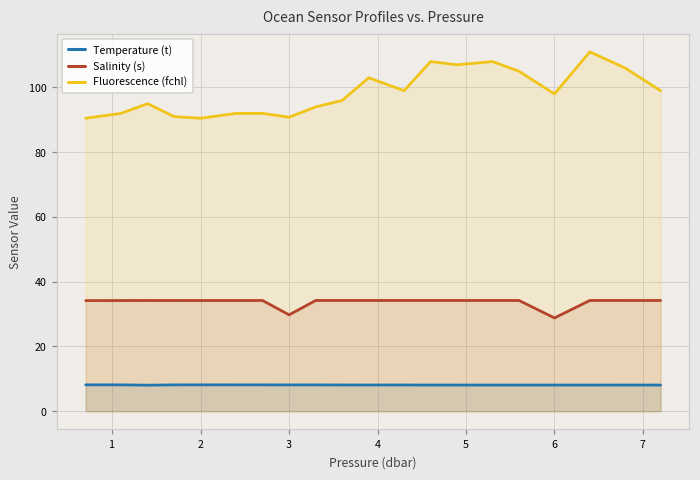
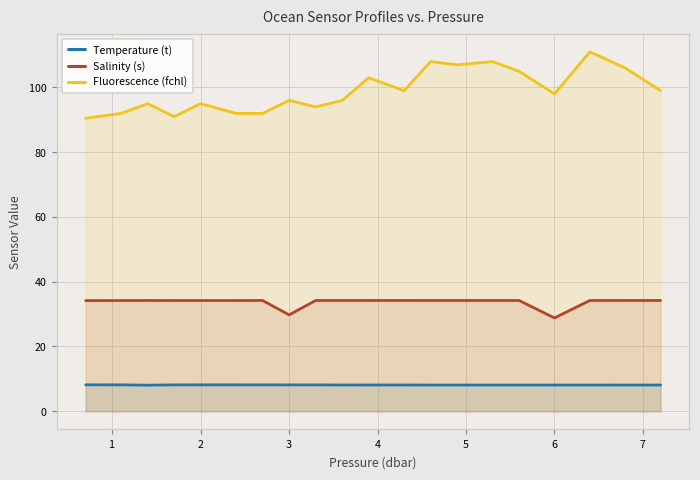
  {
    "Temperature (t)": {
      "2": 8,
      "3": 8,
      "6": 8
    },
    "Salinity (s)": {
      "2": 34,
      "3": 30,
      "6": 29
    },
    "Fluorescence (fchl)": {
-     "2": 91,
-     "3": 91,
+     "2": 95,
+     "3": 96,
      "6": 98
    }
  }
